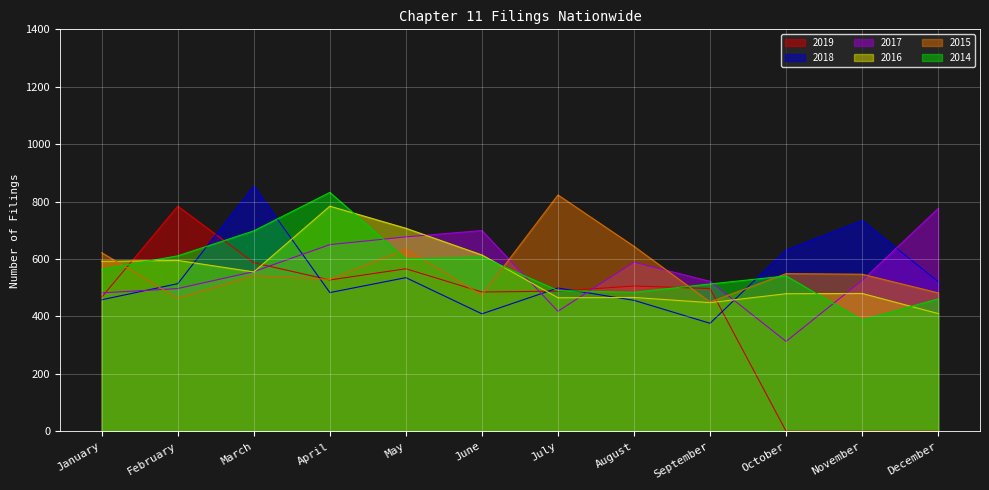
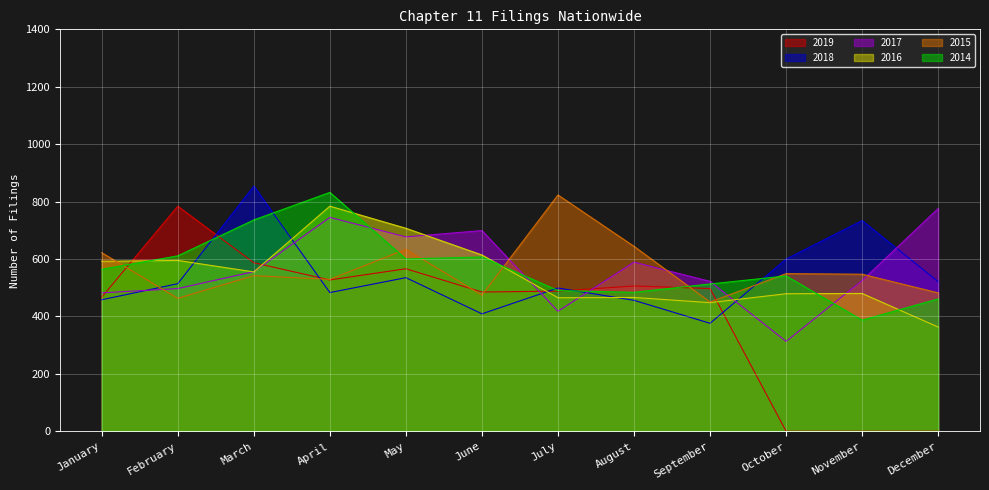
  {
    "2019": {
      "January": 470,
      "February": 780,
      "March": 590,
      "May": 570,
      "June": 490,
      "August": 510,
      "September": 500,
      "October": 0,
      "November": 0,
      "December": 0
    },
    "2018": {
      "January": 460,
      "February": 510,
      "March": 850,
      "April": 480,
      "May": 540,
      "June": 410,
      "July": 500,
      "August": 460,
      "September": 380,
-     "October": 630,
+     "October": 600,
      "November": 730,
      "December": 520
    },
    "2017": {
      "January": 480,
      "February": 500,
-     "April": 650,
+     "April": 750,
      "May": 680,
      "June": 700,
      "July": 420,
      "August": 590,
      "September": 520,
      "October": 310,
      "November": 530,
      "December": 780
    },
    "2016": {
      "January": 590,
      "February": 600,
      "April": 780,
      "May": 710,
      "July": 470,
      "August": 470,
      "October": 480,
      "November": 480,
-     "December": 410
+     "December": 360
    },
    "2015": {
      "January": 620,
      "February": 460,
      "March": 540,
      "May": 630,
      "June": 470,
      "July": 820,
      "August": 640,
      "November": 550,
      "December": 480
    },
    "2014": {
      "January": 560,
      "February": 610,
-     "March": 700,
+     "March": 740,
      "April": 830,
      "May": 600,
      "August": 480,
      "September": 510,
      "November": 390,
      "December": 460
    }
  }
